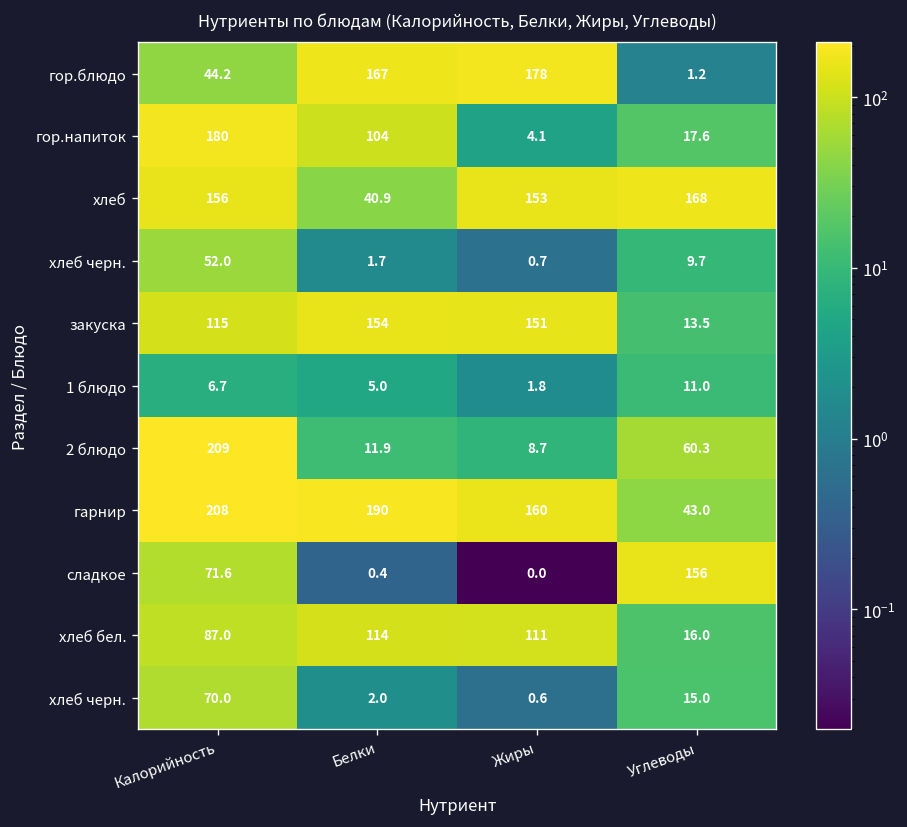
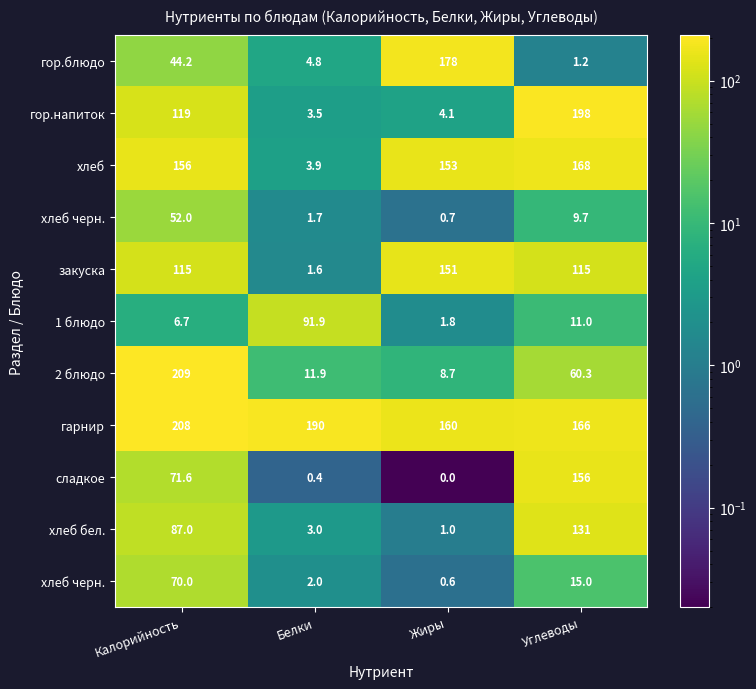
  {
    "гор.блюдо": {
      "Калорийность": 44.2,
-     "Белки": 167,
+     "Белки": 4.8,
      "Жиры": 178,
      "Углеводы": 1.2
    },
    "гор.напиток": {
-     "Калорийность": 180,
-     "Белки": 104,
+     "Калорийность": 119,
+     "Белки": 3.5,
      "Жиры": 4.1,
-     "Углеводы": 17.6
+     "Углеводы": 198
    },
    "хлеб": {
      "Калорийность": 156,
-     "Белки": 40.9,
+     "Белки": 3.9,
      "Жиры": 153,
      "Углеводы": 168
    },
    "закуска": {
      "Калорийность": 115,
-     "Белки": 154,
+     "Белки": 1.6,
      "Жиры": 151,
-     "Углеводы": 13.5
+     "Углеводы": 115
    },
    "1 блюдо": {
      "Калорийность": 6.7,
-     "Белки": 5.0,
+     "Белки": 91.9,
      "Жиры": 1.8,
      "Углеводы": 11.0
    },
    "2 блюдо": {
      "Калорийность": 209,
      "Белки": 11.9,
      "Жиры": 8.7,
      "Углеводы": 60.3
    },
    "гарнир": {
      "Калорийность": 208,
      "Белки": 190,
      "Жиры": 160,
-     "Углеводы": 43.0
+     "Углеводы": 166
    },
    "сладкое": {
      "Калорийность": 71.6,
      "Белки": 0.4,
      "Жиры": 0.0,
      "Углеводы": 156
    },
    "хлеб бел.": {
      "Калорийность": 87.0,
-     "Белки": 114,
-     "Жиры": 111,
-     "Углеводы": 16.0
+     "Белки": 3.0,
+     "Жиры": 1.0,
+     "Углеводы": 131
    }
  }
